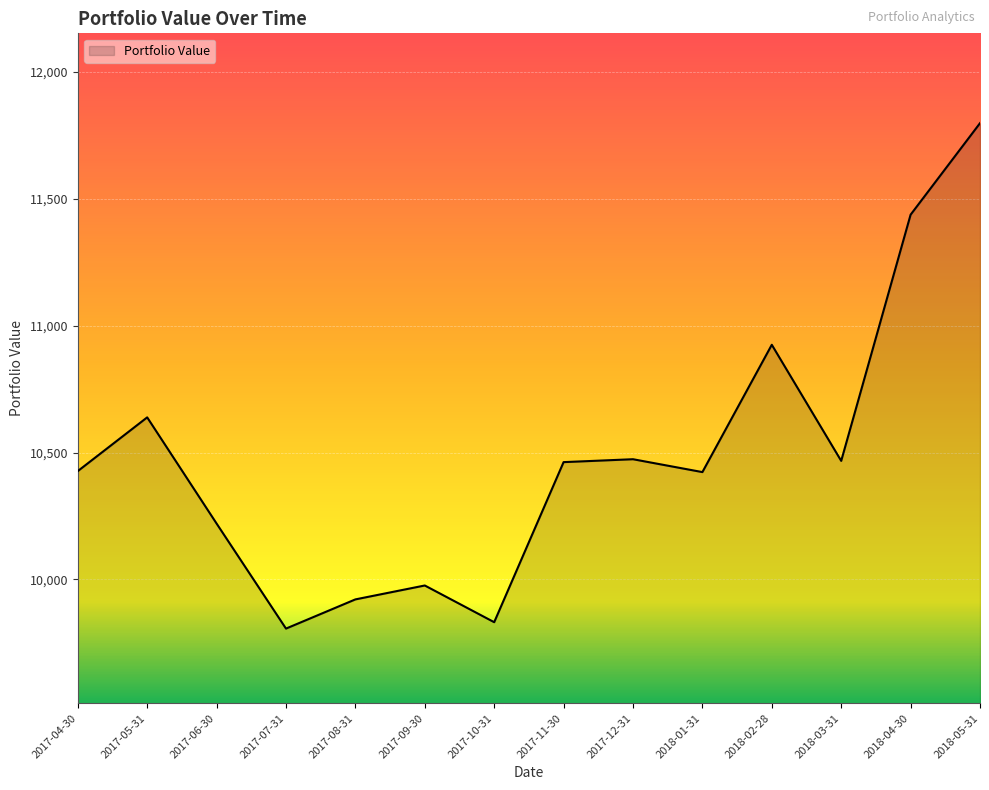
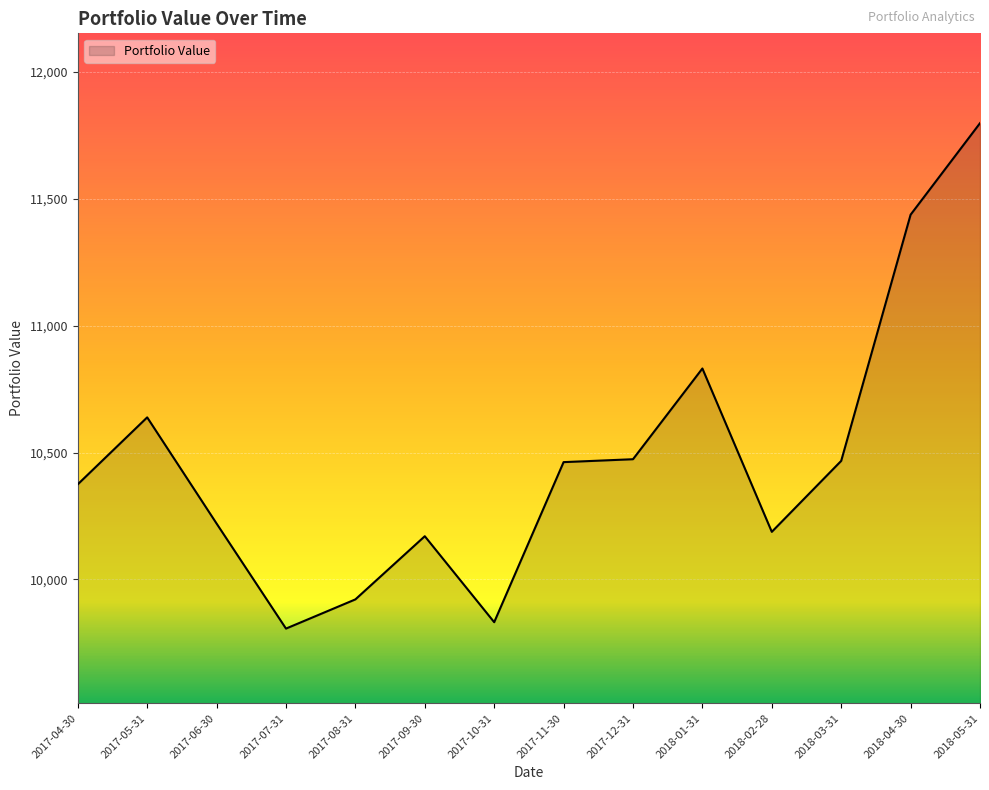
  {
-   "2017-04-30": "10,430",
+   "2017-04-30": "10,370",
    "2017-05-31": "10,640",
    "2017-06-30": "10,220",
    "2017-07-31": "9,810",
    "2017-08-31": "9,920",
-   "2017-09-30": "9,980",
+   "2017-09-30": "10,170",
    "2017-10-31": "9,830",
    "2017-11-30": "10,460",
    "2017-12-31": "10,470",
-   "2018-01-31": "10,420",
-   "2018-02-28": "10,920",
+   "2018-01-31": "10,830",
+   "2018-02-28": "10,190",
    "2018-03-31": "10,470",
    "2018-04-30": "11,440",
    "2018-05-31": "11,800"
  }
